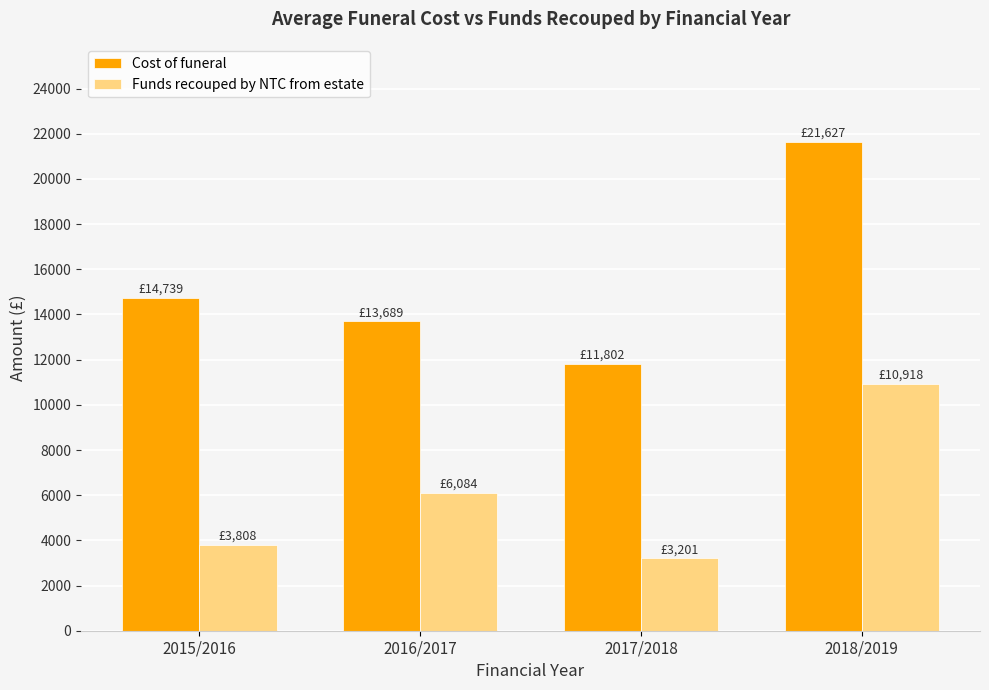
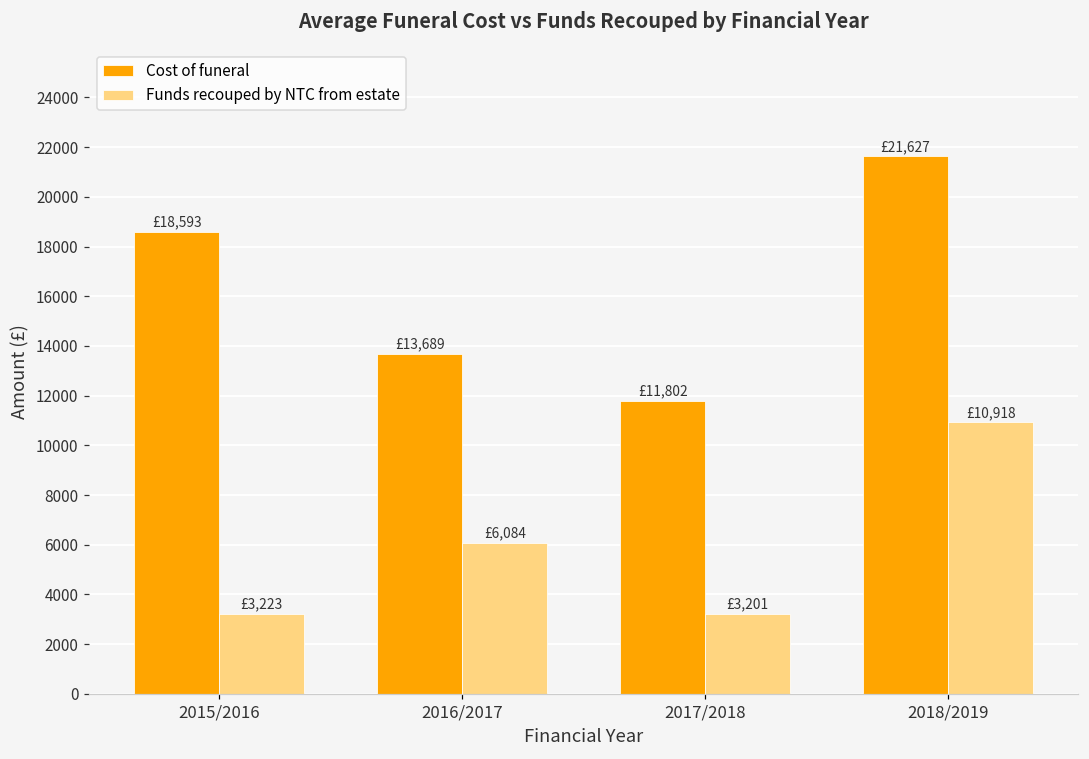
  {
    "Cost of funeral": {
-     "2015/2016": "£14,739",
+     "2015/2016": "£18,593",
      "2016/2017": "£13,689",
      "2017/2018": "£11,802",
      "2018/2019": "£21,627"
    },
    "Funds recouped by NTC from estate": {
-     "2015/2016": "£3,808",
+     "2015/2016": "£3,223",
      "2016/2017": "£6,084",
      "2017/2018": "£3,201",
      "2018/2019": "£10,918"
    }
  }
